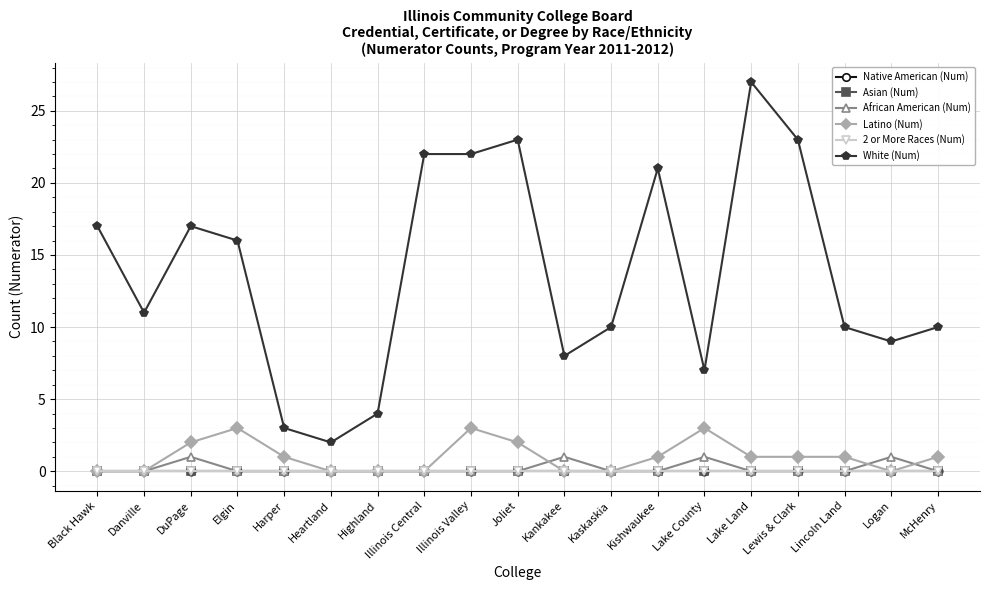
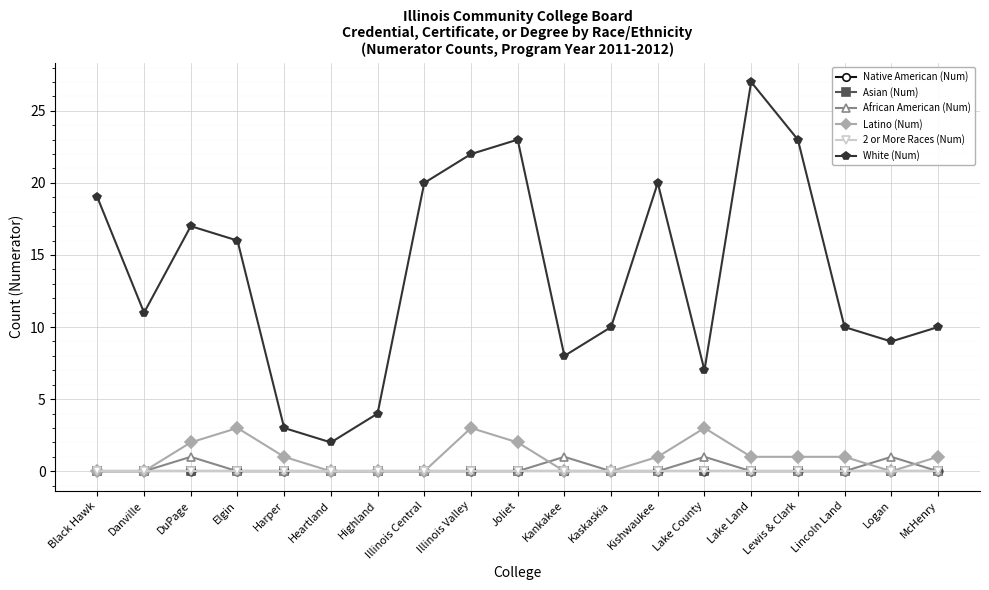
  {
    "White (Num)": {
-     "Black Hawk": 17,
+     "Black Hawk": 19,
      "Danville": 11,
      "DuPage": 17,
      "Elgin": 16,
      "Harper": 3,
      "Heartland": 2,
      "Highland": 4,
-     "Illinois Central": 22,
+     "Illinois Central": 20,
      "Illinois Valley": 22,
      "Joliet": 23,
      "Kankakee": 8,
      "Kaskaskia": 10,
-     "Kishwaukee": 21,
+     "Kishwaukee": 20,
      "Lake County": 7,
      "Lake Land": 27,
      "Lewis & Clark": 23,
      "Lincoln Land": 10,
      "Logan": 9,
      "McHenry": 10
    }
  }
